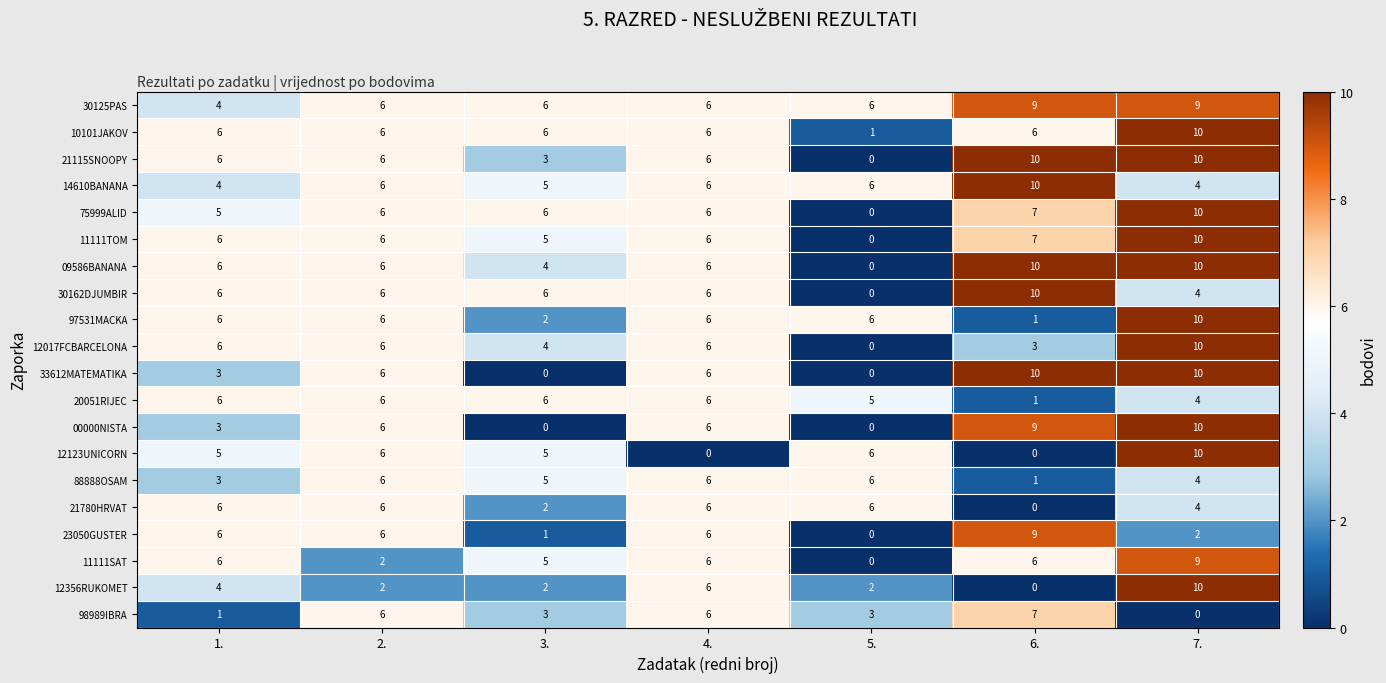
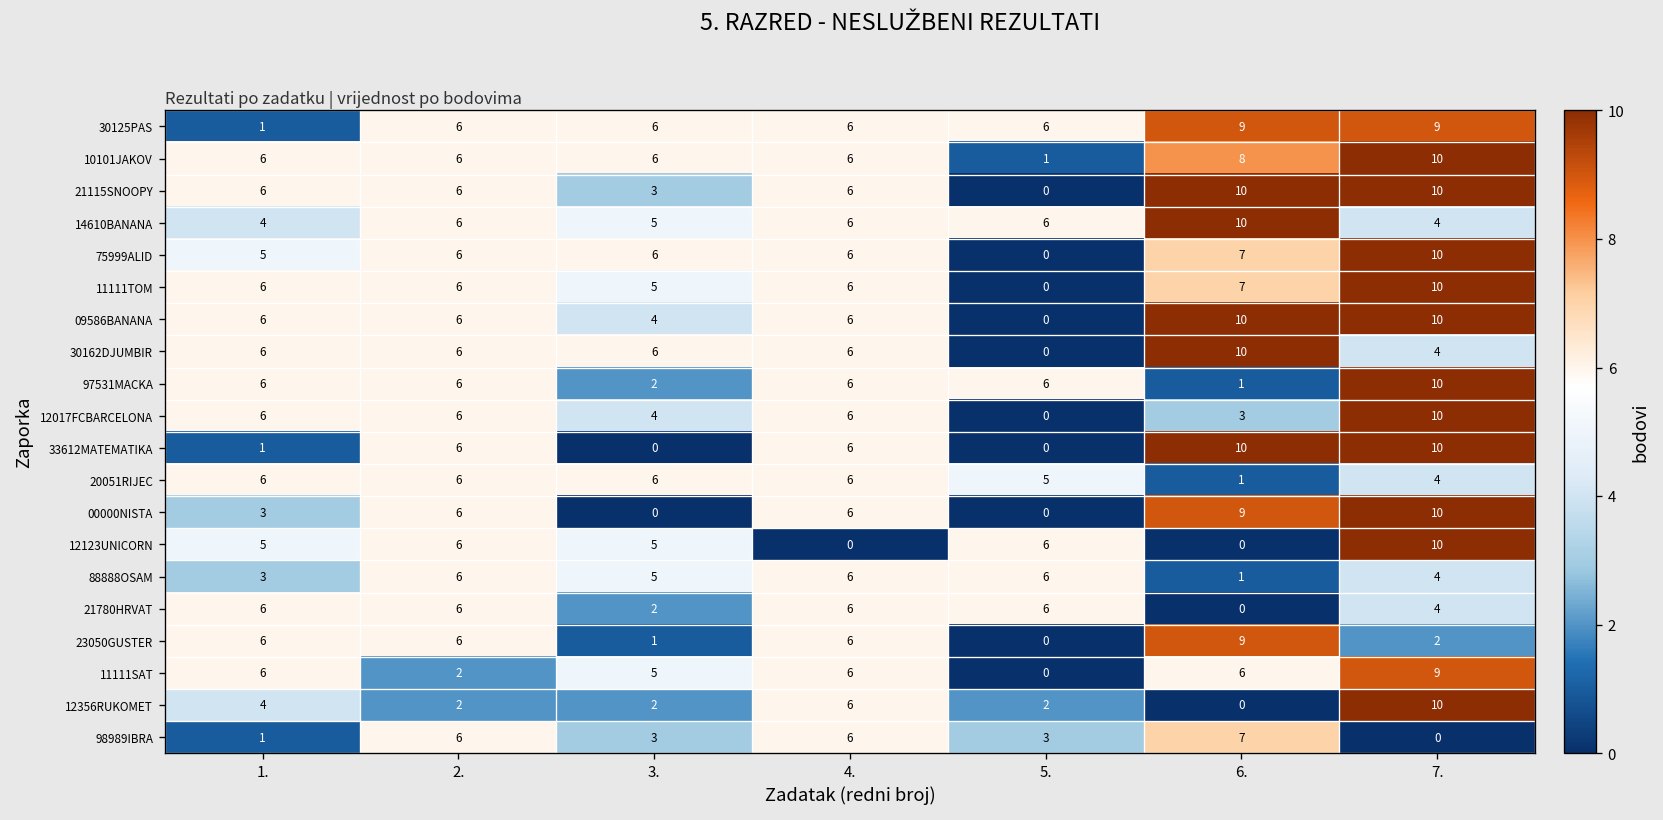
  {
    "30125PAS": {
-     "1.": 4,
+     "1.": 1,
      "2.": 6,
      "3.": 6,
      "4.": 6,
      "5.": 6,
      "6.": 9,
      "7.": 9
    },
    "10101JAKOV": {
      "1.": 6,
      "2.": 6,
      "3.": 6,
      "4.": 6,
      "5.": 1,
-     "6.": 6,
+     "6.": 8,
      "7.": 10
    },
    "21115SNOOPY": {
      "1.": 6,
      "2.": 6,
      "3.": 3,
      "4.": 6,
      "5.": 0,
      "6.": 10,
      "7.": 10
    },
    "14610BANANA": {
      "1.": 4,
      "2.": 6,
      "3.": 5,
      "4.": 6,
      "5.": 6,
      "6.": 10,
      "7.": 4
    },
    "75999ALID": {
      "1.": 5,
      "2.": 6,
      "3.": 6,
      "4.": 6,
      "5.": 0,
      "6.": 7,
      "7.": 10
    },
    "11111TOM": {
      "1.": 6,
      "2.": 6,
      "3.": 5,
      "4.": 6,
      "5.": 0,
      "6.": 7,
      "7.": 10
    },
    "09586BANANA": {
      "1.": 6,
      "2.": 6,
      "3.": 4,
      "4.": 6,
      "5.": 0,
      "6.": 10,
      "7.": 10
    },
    "30162DJUMBIR": {
      "1.": 6,
      "2.": 6,
      "3.": 6,
      "4.": 6,
      "5.": 0,
      "6.": 10,
      "7.": 4
    },
    "97531MACKA": {
      "1.": 6,
      "2.": 6,
      "3.": 2,
      "4.": 6,
      "5.": 6,
      "6.": 1,
      "7.": 10
    },
    "12017FCBARCELONA": {
      "1.": 6,
      "2.": 6,
      "3.": 4,
      "4.": 6,
      "5.": 0,
      "6.": 3,
      "7.": 10
    },
    "33612MATEMATIKA": {
-     "1.": 3,
+     "1.": 1,
      "2.": 6,
      "3.": 0,
      "4.": 6,
      "5.": 0,
      "6.": 10,
      "7.": 10
    },
    "20051RIJEC": {
      "1.": 6,
      "2.": 6,
      "3.": 6,
      "4.": 6,
      "5.": 5,
      "6.": 1,
      "7.": 4
    },
    "00000NISTA": {
      "1.": 3,
      "2.": 6,
      "3.": 0,
      "4.": 6,
      "5.": 0,
      "6.": 9,
      "7.": 10
    },
    "12123UNICORN": {
      "1.": 5,
      "2.": 6,
      "3.": 5,
      "4.": 0,
      "5.": 6,
      "6.": 0,
      "7.": 10
    },
    "88888OSAM": {
      "1.": 3,
      "2.": 6,
      "3.": 5,
      "4.": 6,
      "5.": 6,
      "6.": 1,
      "7.": 4
    },
    "21780HRVAT": {
      "1.": 6,
      "2.": 6,
      "3.": 2,
      "4.": 6,
      "5.": 6,
      "6.": 0,
      "7.": 4
    },
    "23050GUSTER": {
      "1.": 6,
      "2.": 6,
      "3.": 1,
      "4.": 6,
      "5.": 0,
      "6.": 9,
      "7.": 2
    },
    "11111SAT": {
      "1.": 6,
      "2.": 2,
      "3.": 5,
      "4.": 6,
      "5.": 0,
      "6.": 6,
      "7.": 9
    },
    "12356RUKOMET": {
      "1.": 4,
      "2.": 2,
      "3.": 2,
      "4.": 6,
      "5.": 2,
      "6.": 0,
      "7.": 10
    },
    "98989IBRA": {
      "1.": 1,
      "2.": 6,
      "3.": 3,
      "4.": 6,
      "5.": 3,
      "6.": 7,
      "7.": 0
    }
  }
